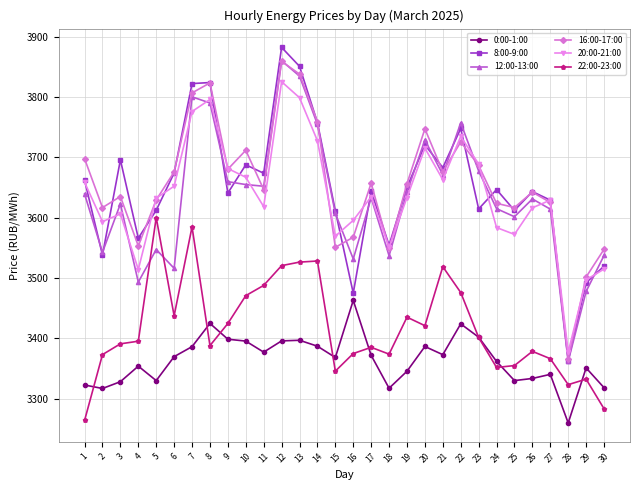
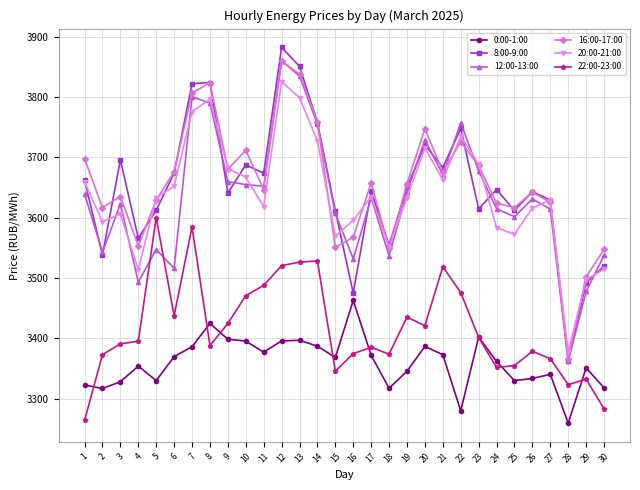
  {
    "0:00-1:00": {
      "1": 3320,
      "2": 3320,
      "3": 3330,
      "4": 3350,
      "5": 3330,
      "6": 3370,
      "7": 3390,
      "8": 3420,
      "9": 3400,
      "10": 3400,
      "11": 3380,
      "12": 3400,
      "13": 3400,
      "14": 3390,
      "15": 3370,
      "16": 3460,
      "17": 3370,
      "18": 3320,
      "19": 3350,
      "20": 3390,
      "21": 3370,
-     "22": 3420,
+     "22": 3280,
      "24": 3360,
      "25": 3330,
      "26": 3330,
      "27": 3340,
      "28": 3260,
      "29": 3350,
      "30": 3320
    },
    "22:00-23:00": {
      "1": 3260,
      "2": 3370,
      "3": 3390,
      "4": 3400,
      "5": 3600,
      "6": 3440,
      "7": 3580,
      "8": 3390,
      "9": 3420,
      "10": 3470,
      "11": 3490,
      "12": 3520,
      "13": 3530,
      "14": 3530,
      "15": 3350,
      "16": 3380,
      "17": 3390,
      "18": 3370,
      "19": 3440,
      "20": 3420,
      "21": 3520,
      "22": 3480,
      "24": 3350,
      "25": 3360,
      "26": 3380,
      "27": 3370,
      "28": 3320,
      "29": 3330,
      "30": 3280
    }
  }
